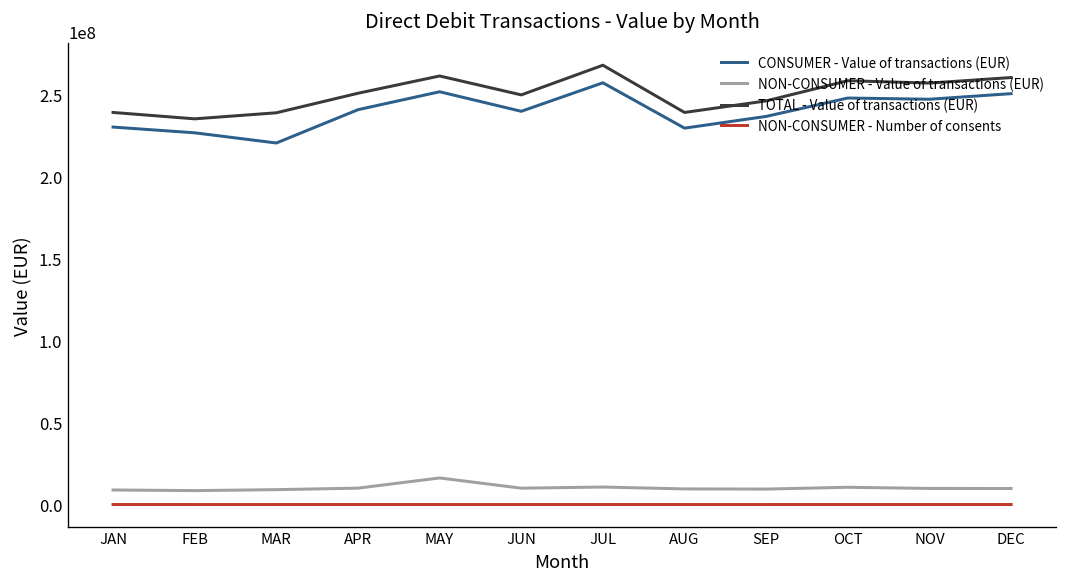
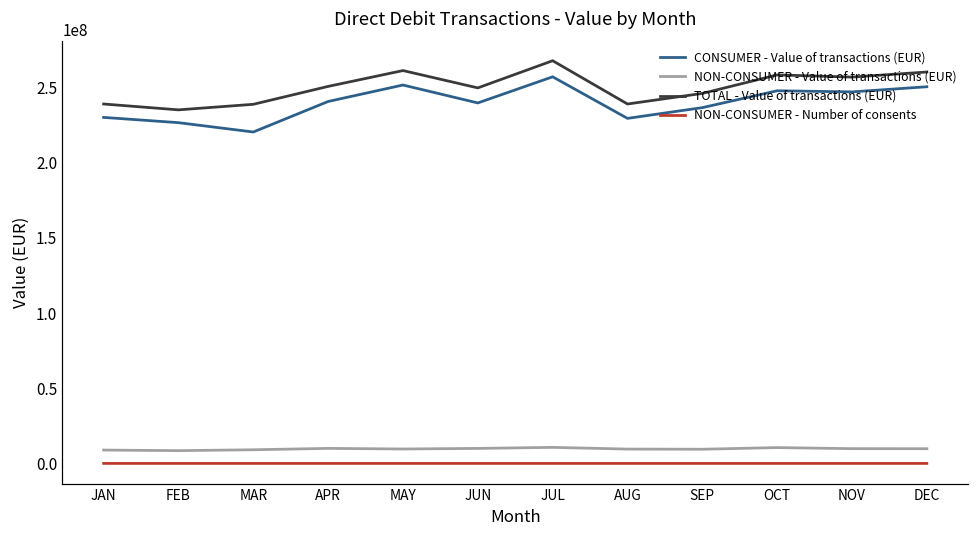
  {
    "CONSUMER - Value of transactions (EUR)": {
      "JAN": 230000000,
      "FEB": 227000000,
      "MAR": 220000000,
      "APR": 241000000,
      "MAY": 252000000,
      "JUN": 240000000,
      "JUL": 257000000,
      "AUG": 230000000,
      "SEP": 237000000,
      "OCT": 248000000,
      "NOV": 247000000,
      "DEC": 251000000
    },
    "NON-CONSUMER - Value of transactions (EUR)": {
      "JAN": 9000000,
      "FEB": 9000000,
      "MAR": 9000000,
      "APR": 10000000,
-     "MAY": 16000000,
+     "MAY": 10000000,
      "JUN": 10000000,
      "JUL": 11000000,
      "AUG": 10000000,
      "SEP": 9000000,
      "OCT": 11000000,
      "NOV": 10000000,
      "DEC": 10000000
    },
    "TOTAL - Value of transactions (EUR)": {
      "JAN": 239000000,
      "FEB": 235000000,
      "MAR": 239000000,
      "APR": 251000000,
      "MAY": 261000000,
      "JUN": 250000000,
      "JUL": 268000000,
      "AUG": 239000000,
      "SEP": 246000000,
      "OCT": 258000000,
      "NOV": 257000000,
      "DEC": 260000000
    },
    "NON-CONSUMER - Number of consents": {
      "JAN": 0,
      "FEB": 0,
      "MAR": 0,
      "APR": 0,
      "MAY": 0,
      "JUN": 0,
      "JUL": 0,
      "AUG": 0,
      "SEP": 0,
      "OCT": 0,
      "NOV": 0,
      "DEC": 0
    }
  }
